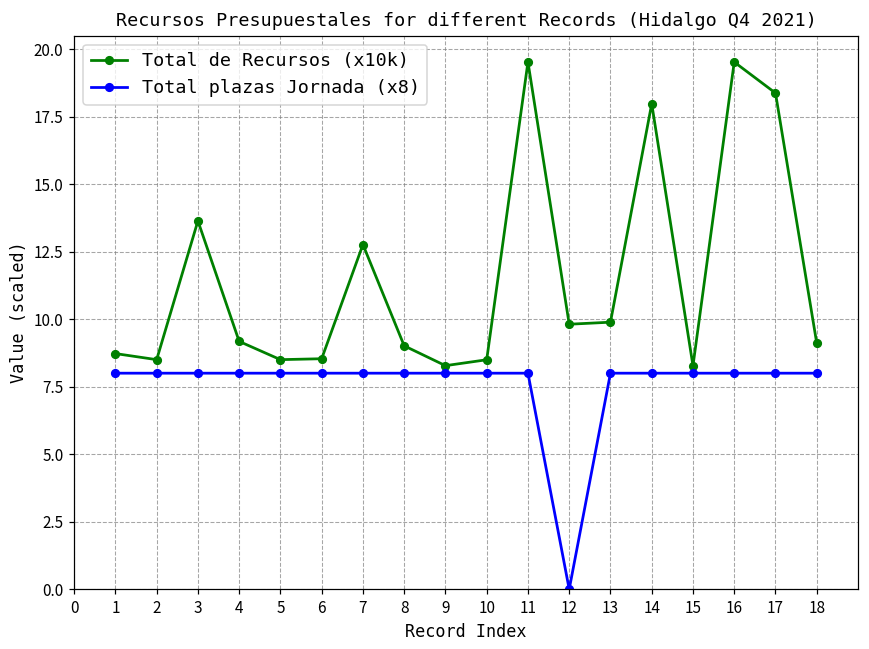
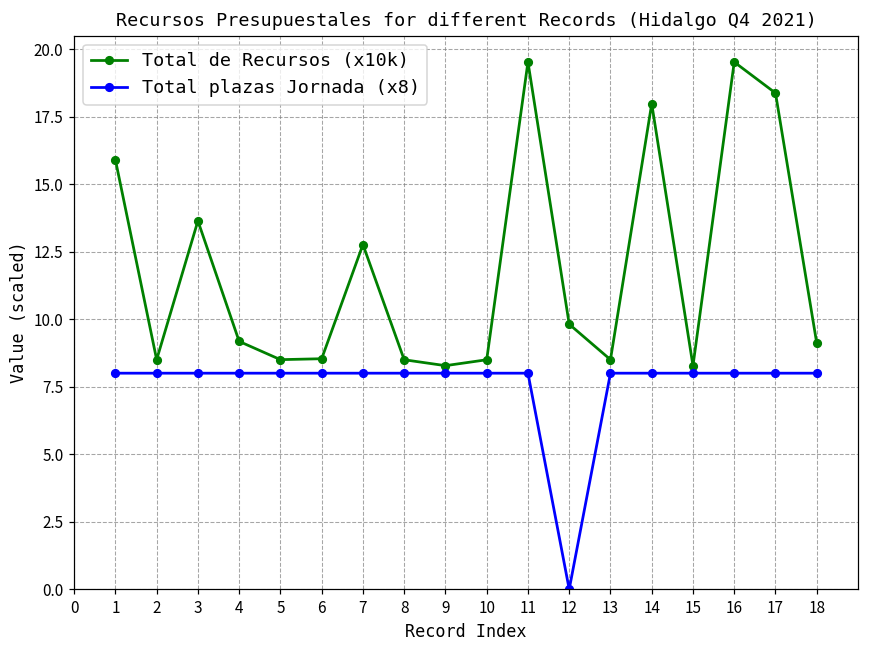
  {
    "Total de Recursos (x10k)": {
-     "1": 8.7,
+     "1": 15.9,
      "2": 8.5,
      "3": 13.6,
      "4": 9.2,
      "5": 8.5,
      "6": 8.5,
      "7": 12.8,
-     "8": 9.0,
+     "8": 8.5,
      "9": 8.3,
      "10": 8.5,
      "11": 19.5,
      "12": 9.8,
-     "13": 9.9,
+     "13": 8.5,
      "14": 18.0,
      "15": 8.3,
      "16": 19.5,
      "17": 18.4,
      "18": 9.1
    },
    "Total plazas Jornada (x8)": {
      "1": 8.0,
      "2": 8.0,
      "3": 8.0,
      "4": 8.0,
      "5": 8.0,
      "6": 8.0,
      "7": 8.0,
      "8": 8.0,
      "9": 8.0,
      "10": 8.0,
      "11": 8.0,
      "12": 0.0,
      "13": 8.0,
      "14": 8.0,
      "15": 8.0,
      "16": 8.0,
      "17": 8.0,
      "18": 8.0
    }
  }
